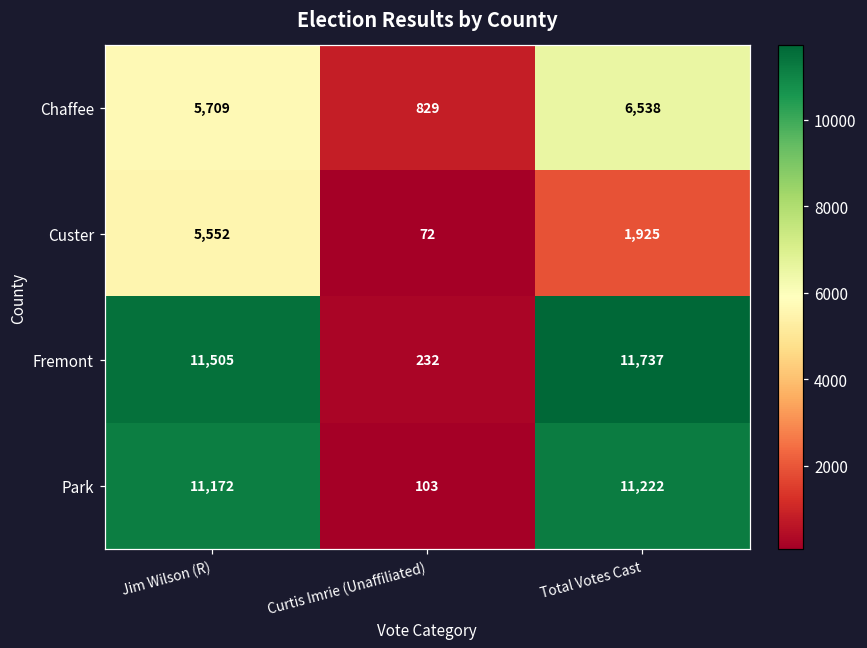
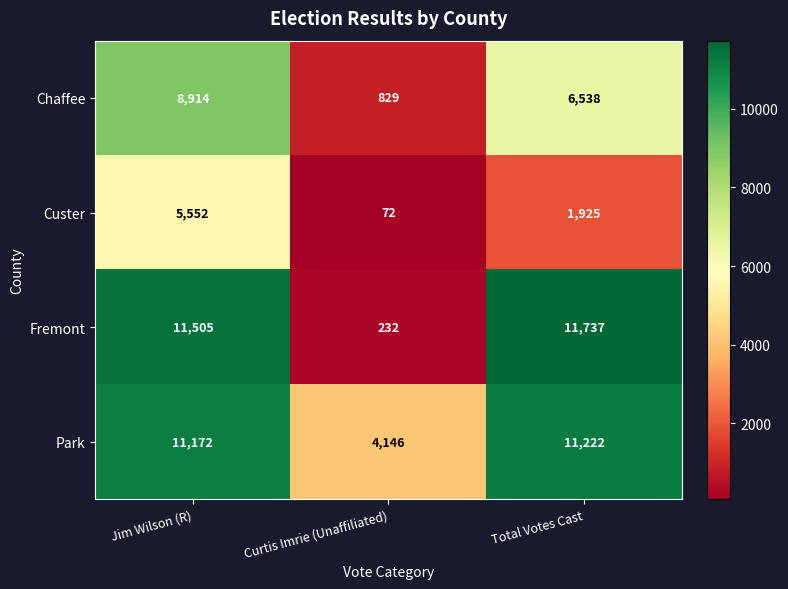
  {
    "Chaffee": {
-     "Jim Wilson (R)": "5,709",
+     "Jim Wilson (R)": "8,914",
      "Curtis Imrie (Unaffiliated)": "829",
      "Total Votes Cast": "6,538"
    },
    "Custer": {
      "Jim Wilson (R)": "5,552",
      "Curtis Imrie (Unaffiliated)": "72",
      "Total Votes Cast": "1,925"
    },
    "Fremont": {
      "Jim Wilson (R)": "11,505",
      "Curtis Imrie (Unaffiliated)": "232",
      "Total Votes Cast": "11,737"
    },
    "Park": {
      "Jim Wilson (R)": "11,172",
-     "Curtis Imrie (Unaffiliated)": "103",
+     "Curtis Imrie (Unaffiliated)": "4,146",
      "Total Votes Cast": "11,222"
    }
  }
